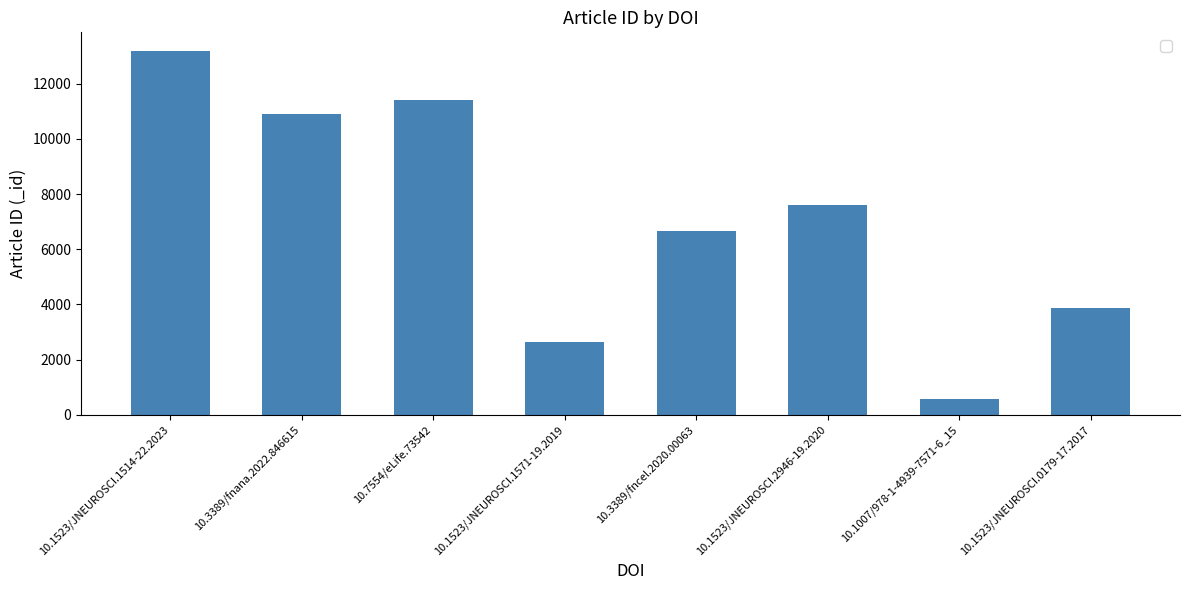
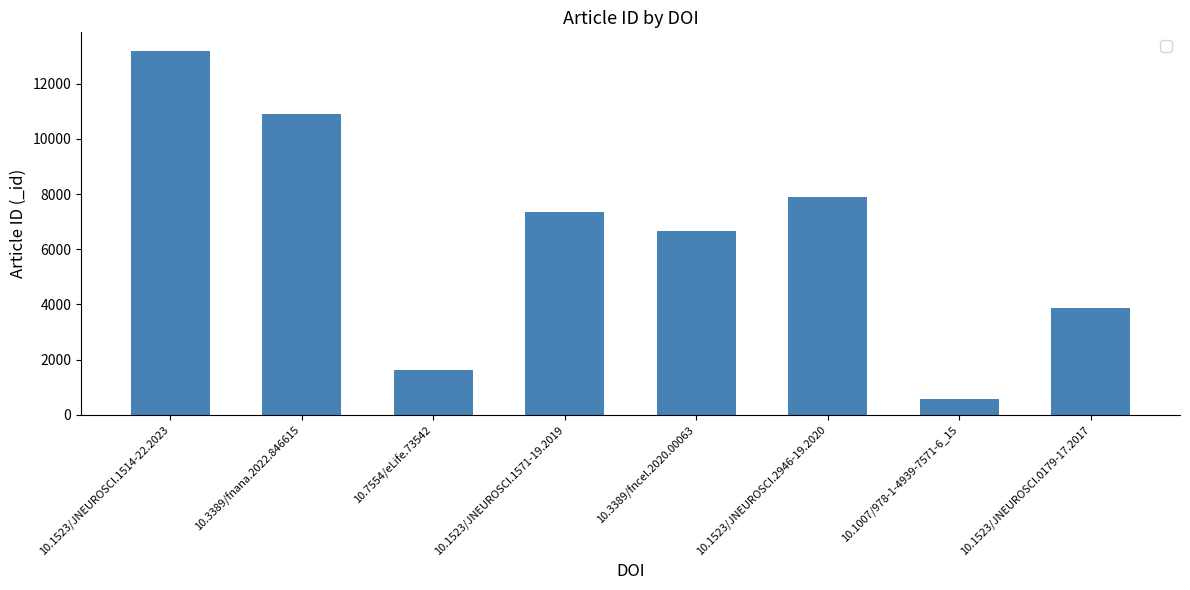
  {
    "10.1523/JNEUROSCI.1514-22.2023": 13200,
    "10.3389/fnana.2022.846615": 10900,
-   "10.7554/eLife.73542": 11400,
-   "10.1523/JNEUROSCI.1571-19.2019": 2600,
+   "10.7554/eLife.73542": 1600,
+   "10.1523/JNEUROSCI.1571-19.2019": 7300,
    "10.3389/fncel.2020.00063": 6600,
-   "10.1523/JNEUROSCI.2946-19.2020": 7600,
+   "10.1523/JNEUROSCI.2946-19.2020": 7900,
    "10.1007/978-1-4939-7571-6_15": 600,
    "10.1523/JNEUROSCI.0179-17.2017": 3900
  }
